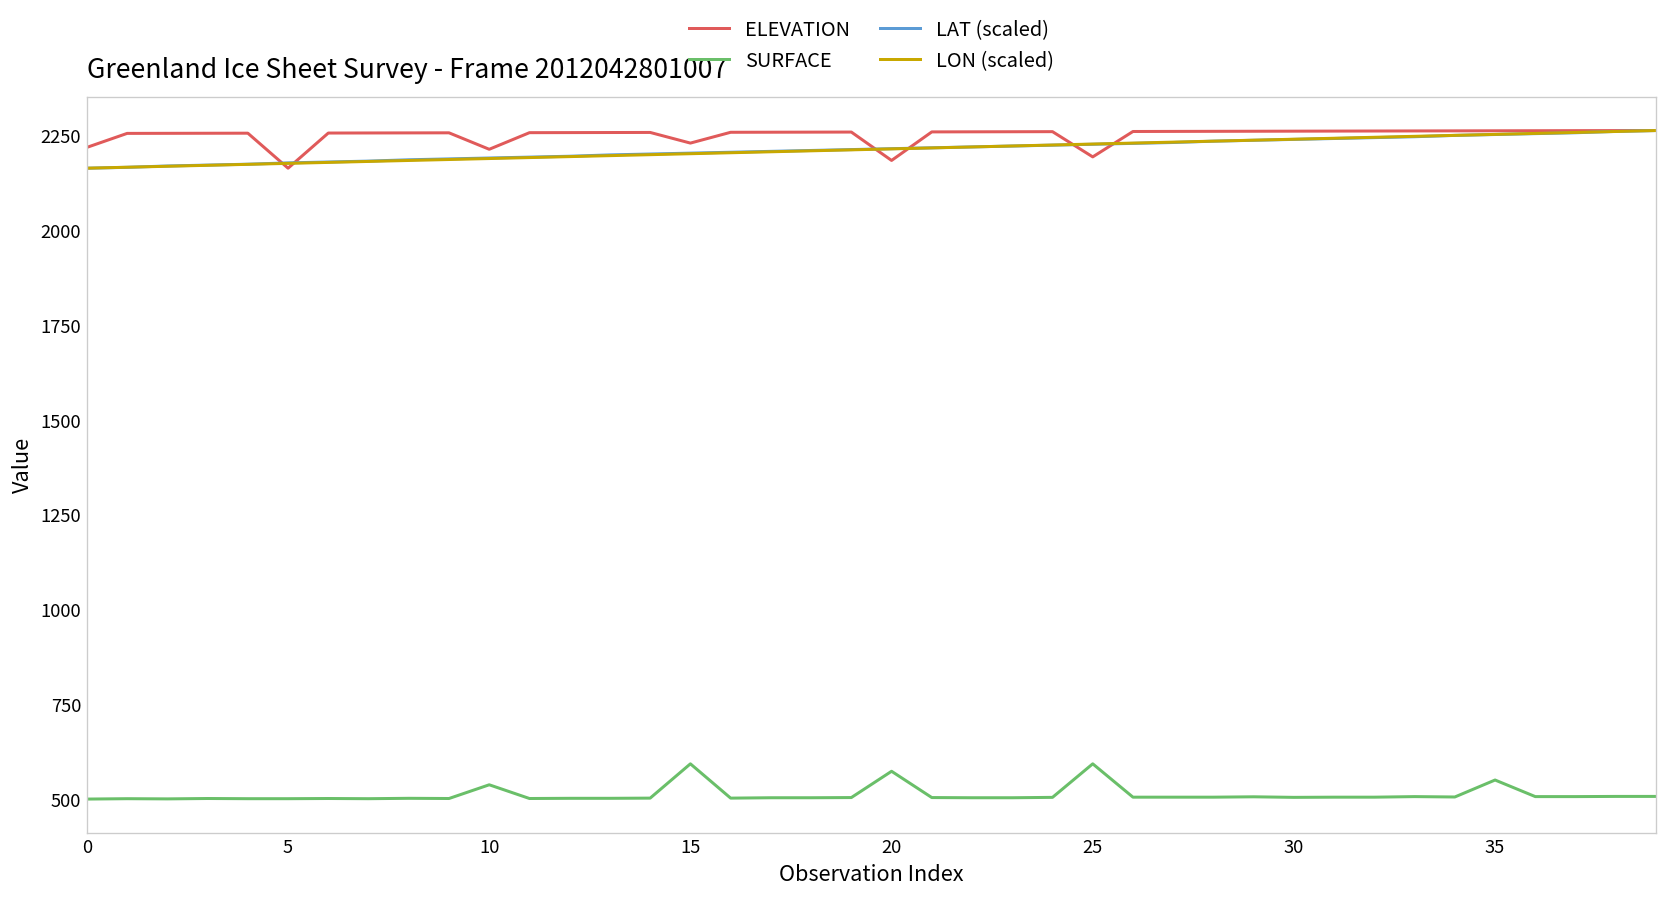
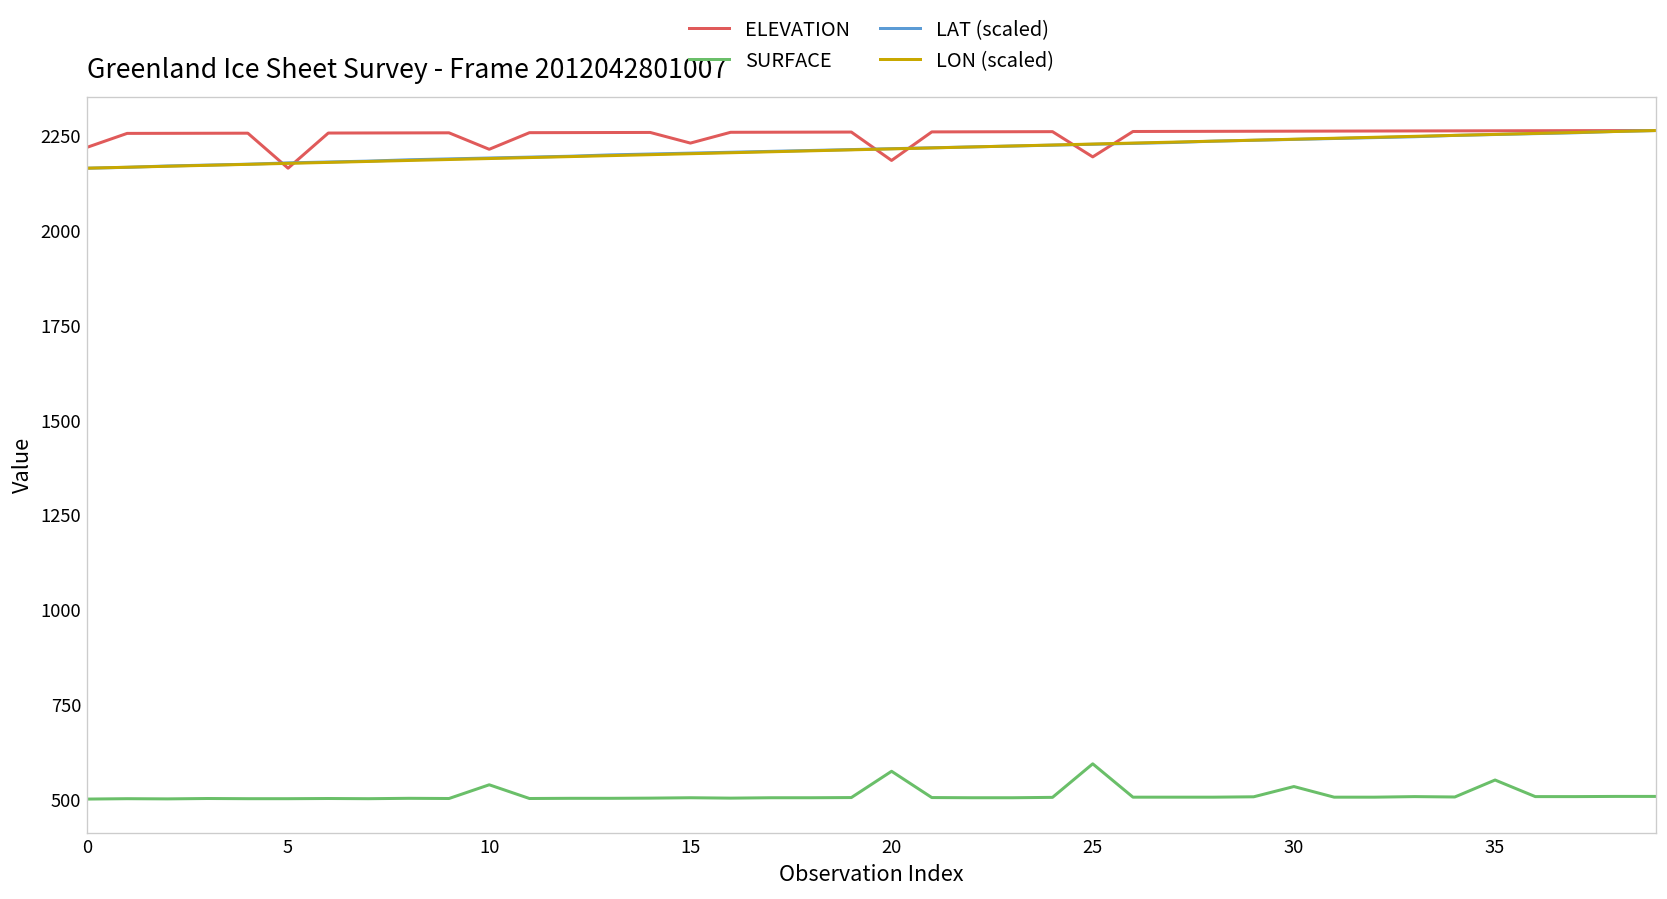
  {
    "ELEVATION": {
      "0": 2220,
      "5": 2160,
      "10": 2210,
      "15": 2230,
      "20": 2180,
      "25": 2190,
      "30": 2260,
      "35": 2260
    },
    "SURFACE": {
      "0": 500,
      "5": 500,
      "10": 540,
-     "15": 590,
+     "15": 500,
      "20": 570,
      "25": 590,
-     "30": 510,
+     "30": 530,
      "35": 550
    }
  }
